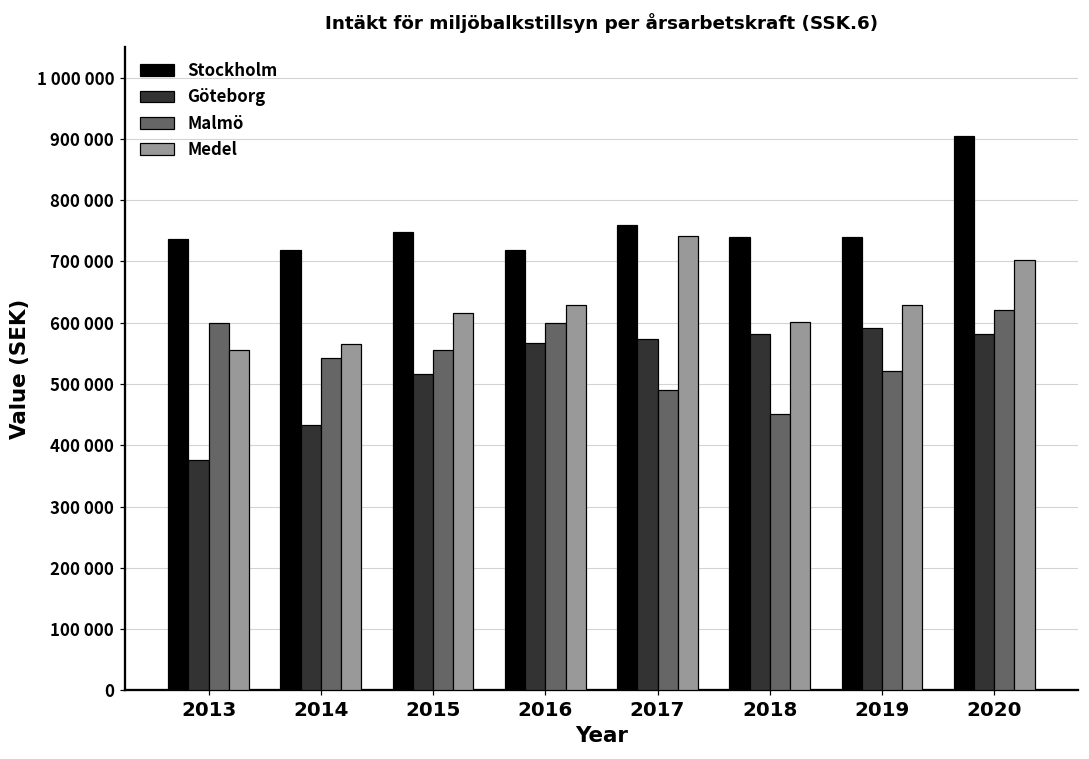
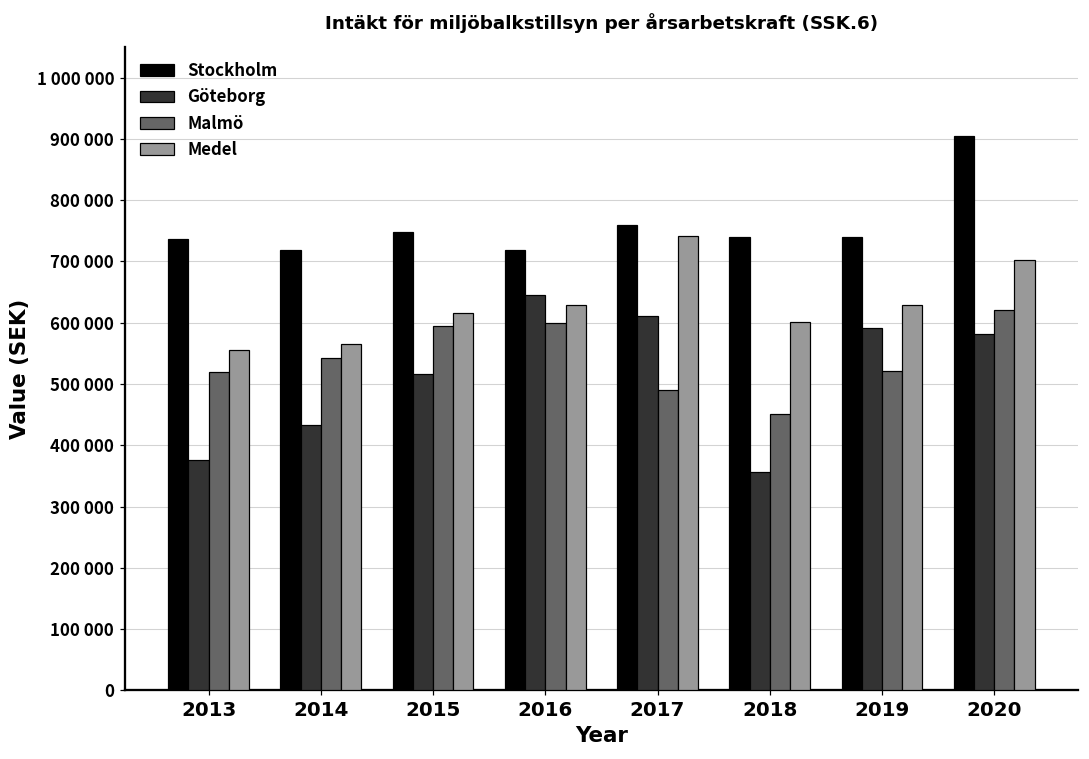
  {
    "Stockholm": {
      "2013": 740000,
      "2014": 720000,
      "2015": 750000,
      "2016": 720000,
      "2017": 760000,
      "2018": 740000,
      "2019": 740000,
      "2020": 900000
    },
    "Göteborg": {
      "2013": 380000,
      "2014": 430000,
      "2015": 520000,
-     "2016": 570000,
-     "2017": 570000,
-     "2018": 580000,
+     "2016": 650000,
+     "2017": 610000,
+     "2018": 360000,
      "2019": 590000,
      "2020": 580000
    },
    "Malmö": {
-     "2013": 600000,
+     "2013": 520000,
      "2014": 540000,
-     "2015": 550000,
+     "2015": 600000,
      "2016": 600000,
      "2017": 490000,
      "2018": 450000,
      "2019": 520000,
      "2020": 620000
    },
    "Medel": {
      "2013": 560000,
      "2014": 560000,
      "2015": 620000,
      "2016": 630000,
      "2017": 740000,
      "2018": 600000,
      "2019": 630000,
      "2020": 700000
    }
  }
